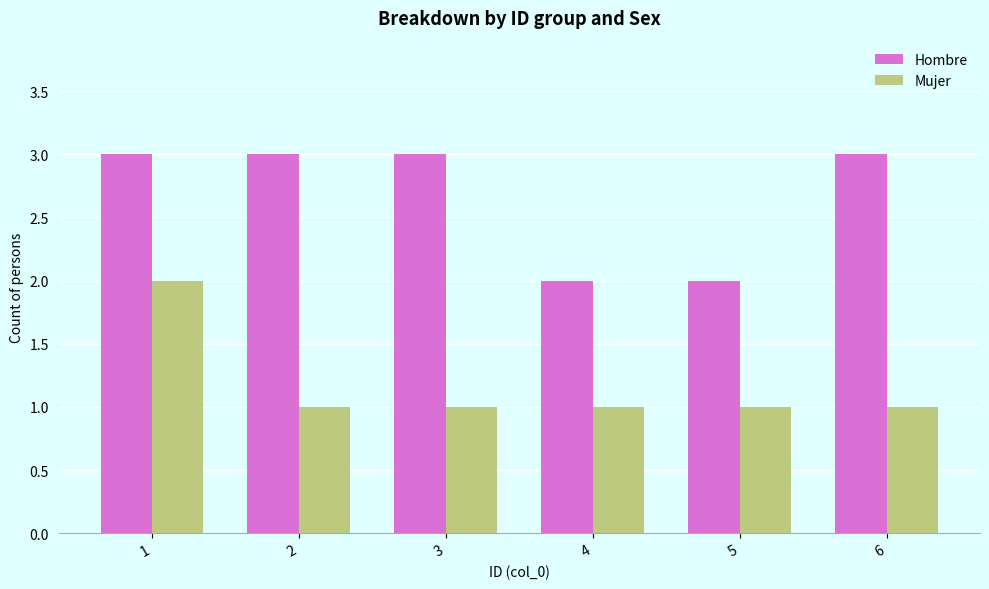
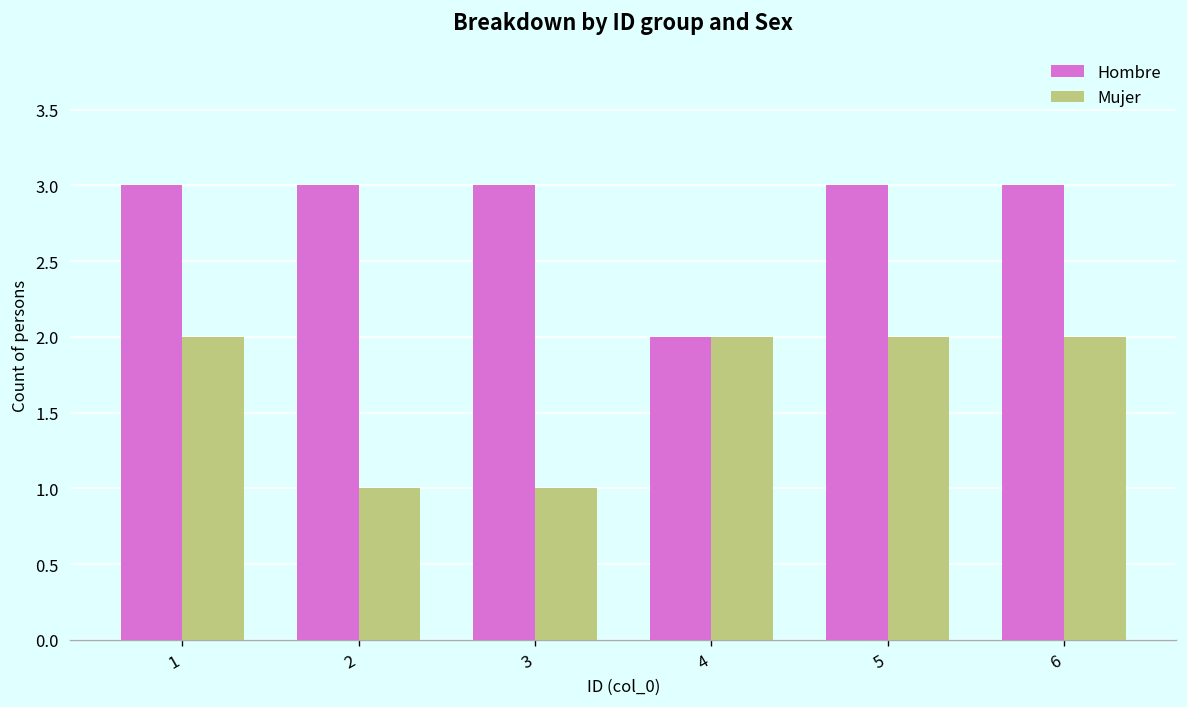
  {
    "Hombre": {
      "1": 3,
      "2": 3,
      "3": 3,
      "4": 2,
-     "5": 2,
+     "5": 3,
      "6": 3
    },
    "Mujer": {
      "1": 2,
      "2": 1,
      "3": 1,
-     "4": 1,
-     "5": 1,
-     "6": 1
+     "4": 2,
+     "5": 2,
+     "6": 2
    }
  }
